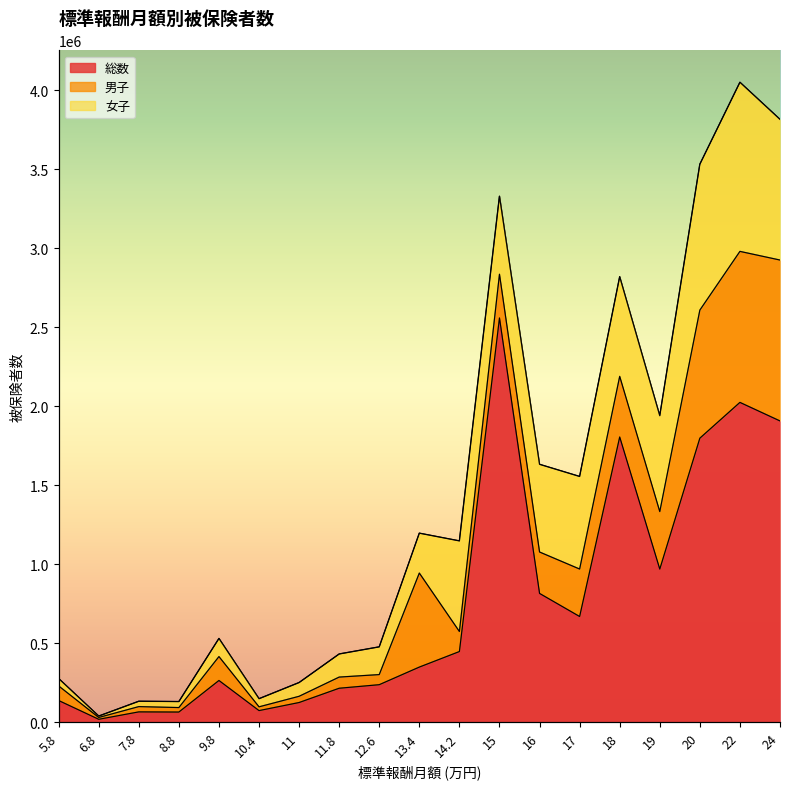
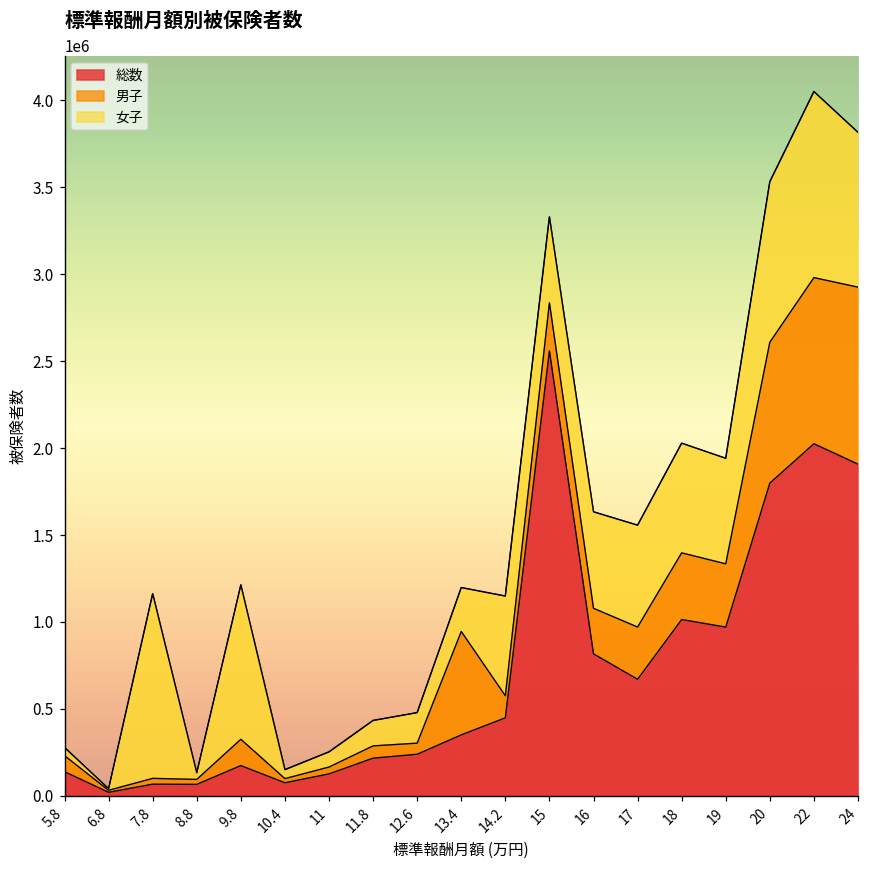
  {
    "総数": {
      "5.8": 140000,
      "7.8": 70000,
      "8.8": 70000,
-     "9.8": 270000,
+     "9.8": 170000,
      "10.4": 80000,
      "11": 130000,
      "11.8": 220000,
      "12.6": 240000,
      "13.4": 350000,
      "14.2": 450000,
      "15": 2560000,
      "16": 820000,
      "17": 670000,
-     "18": 1810000,
+     "18": 1010000,
      "19": 970000,
      "20": 1800000,
      "22": 2030000,
      "24": 1910000
    },
    "男子": {
      "5.8": 90000,
      "7.8": 30000,
      "8.8": 30000,
      "9.8": 150000,
      "10.4": 20000,
      "11": 40000,
      "11.8": 70000,
      "12.6": 60000,
      "13.4": 590000,
      "14.2": 130000,
      "15": 280000,
      "16": 260000,
      "17": 300000,
      "18": 380000,
      "19": 360000,
      "20": 810000,
      "22": 960000,
      "24": 1020000
    },
    "女子": {
      "5.8": 50000,
-     "7.8": 30000,
+     "7.8": 1060000,
      "8.8": 40000,
-     "9.8": 110000,
+     "9.8": 890000,
      "10.4": 50000,
      "11": 90000,
      "11.8": 150000,
      "12.6": 180000,
      "13.4": 250000,
      "14.2": 570000,
      "15": 490000,
      "16": 550000,
      "17": 590000,
      "18": 630000,
      "19": 610000,
      "20": 920000,
      "22": 1070000,
      "24": 890000
    }
  }
